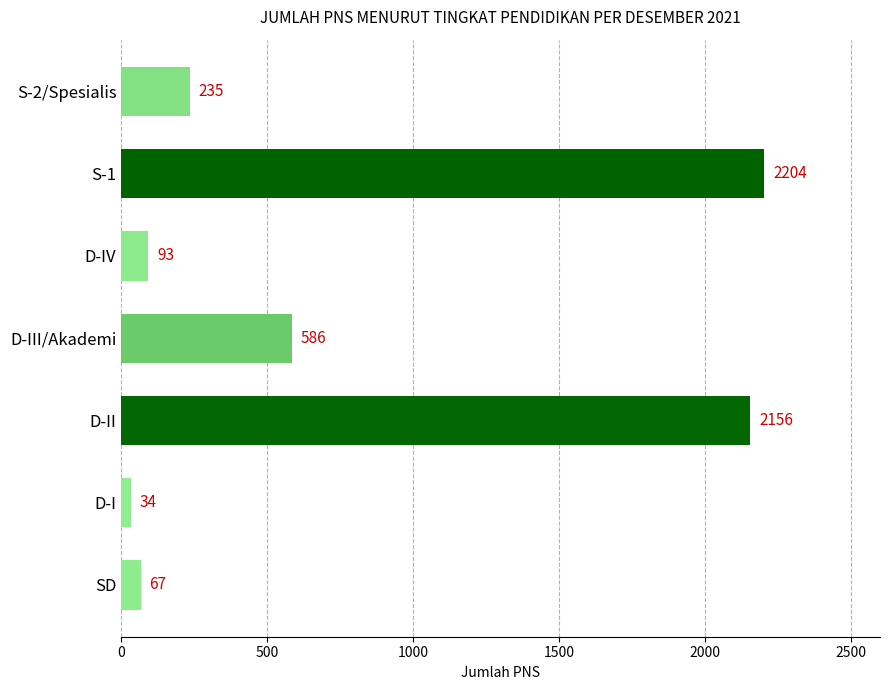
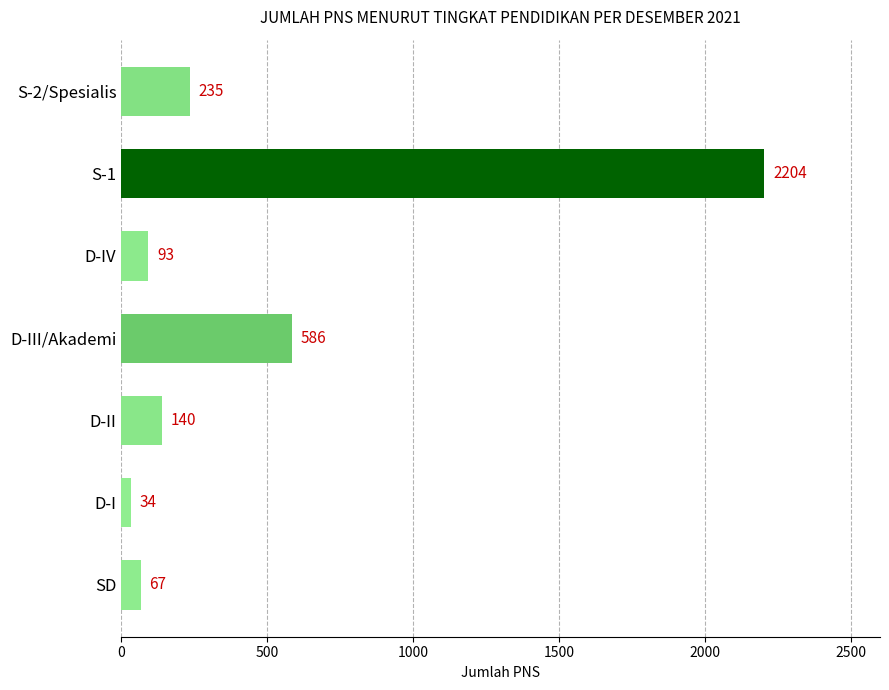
  {
    "S-2/Spesialis": 235,
    "S-1": 2204,
    "D-IV": 93,
    "D-III/Akademi": 586,
-   "D-II": 2156,
+   "D-II": 140,
    "D-I": 34,
    "SD": 67
  }
